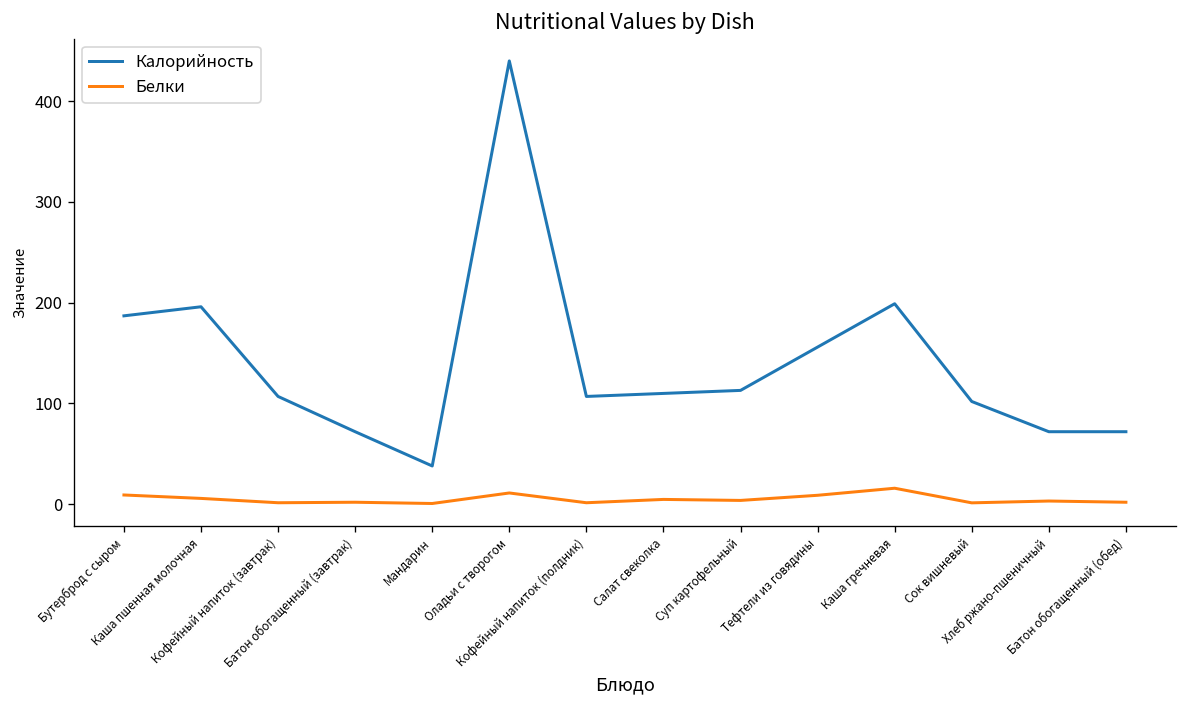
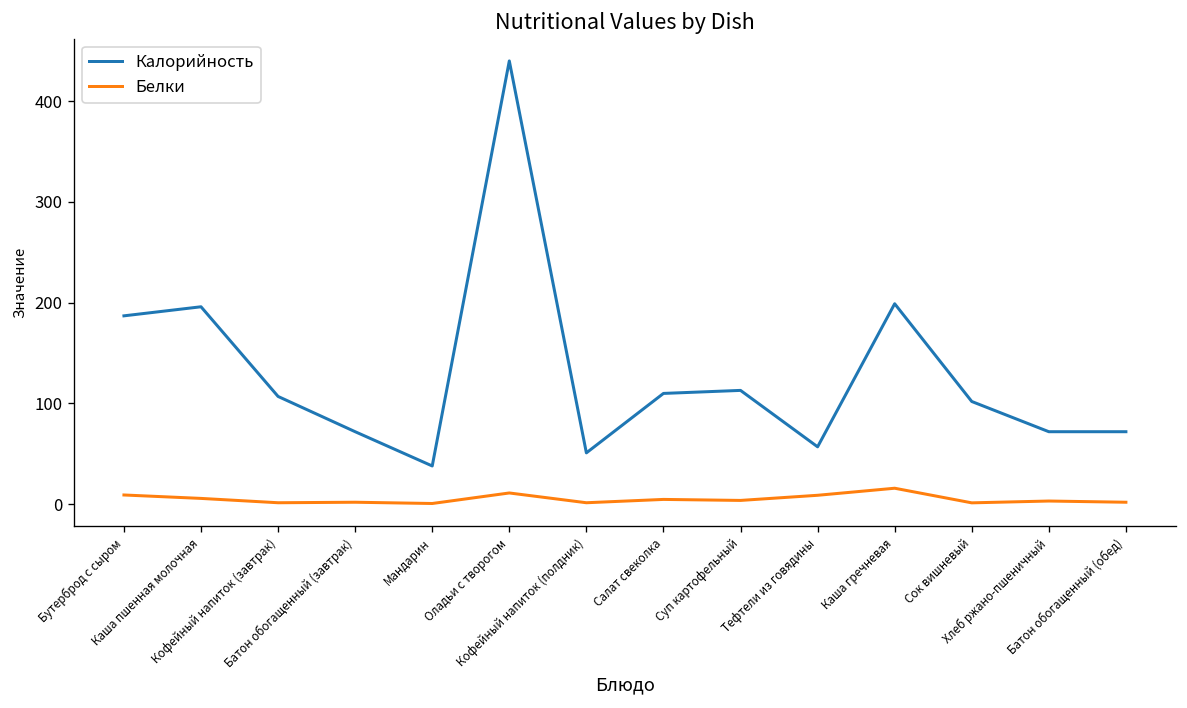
  {
    "Калорийность": {
      "Бутерброд с сыром": 190,
      "Каша пшенная молочная": 200,
      "Кофейный напиток (завтрак)": 110,
      "Батон обогащенный (завтрак)": 70,
      "Мандарин": 40,
      "Оладьи с творогом": 440,
-     "Кофейный напиток (полдник)": 110,
+     "Кофейный напиток (полдник)": 50,
      "Салат свеколка": 110,
      "Суп картофельный": 110,
-     "Тефтели из говядины": 160,
+     "Тефтели из говядины": 60,
      "Каша гречневая": 200,
      "Сок вишневый": 100,
      "Хлеб ржано-пшеничный": 70,
      "Батон обогащенный (обед)": 70
    },
    "Белки": {
      "Бутерброд с сыром": 10,
      "Каша пшенная молочная": 10,
      "Кофейный напиток (завтрак)": 0,
      "Батон обогащенный (завтрак)": 0,
      "Мандарин": 0,
      "Оладьи с творогом": 10,
      "Кофейный напиток (полдник)": 0,
      "Салат свеколка": 0,
      "Суп картофельный": 0,
      "Тефтели из говядины": 10,
      "Каша гречневая": 20,
      "Сок вишневый": 0,
      "Хлеб ржано-пшеничный": 0,
      "Батон обогащенный (обед)": 0
    }
  }
